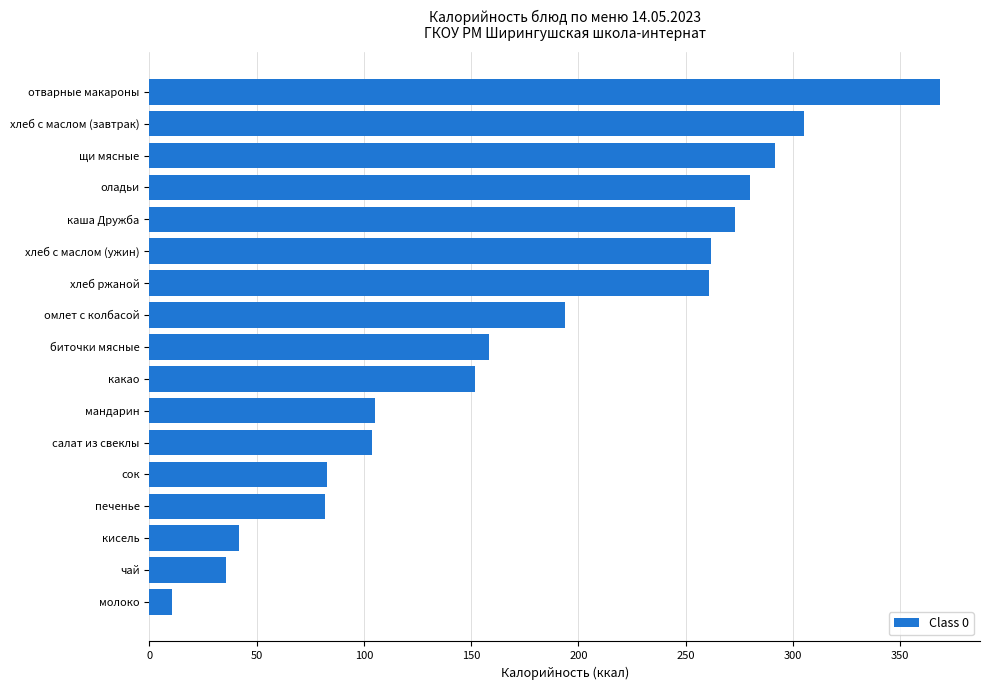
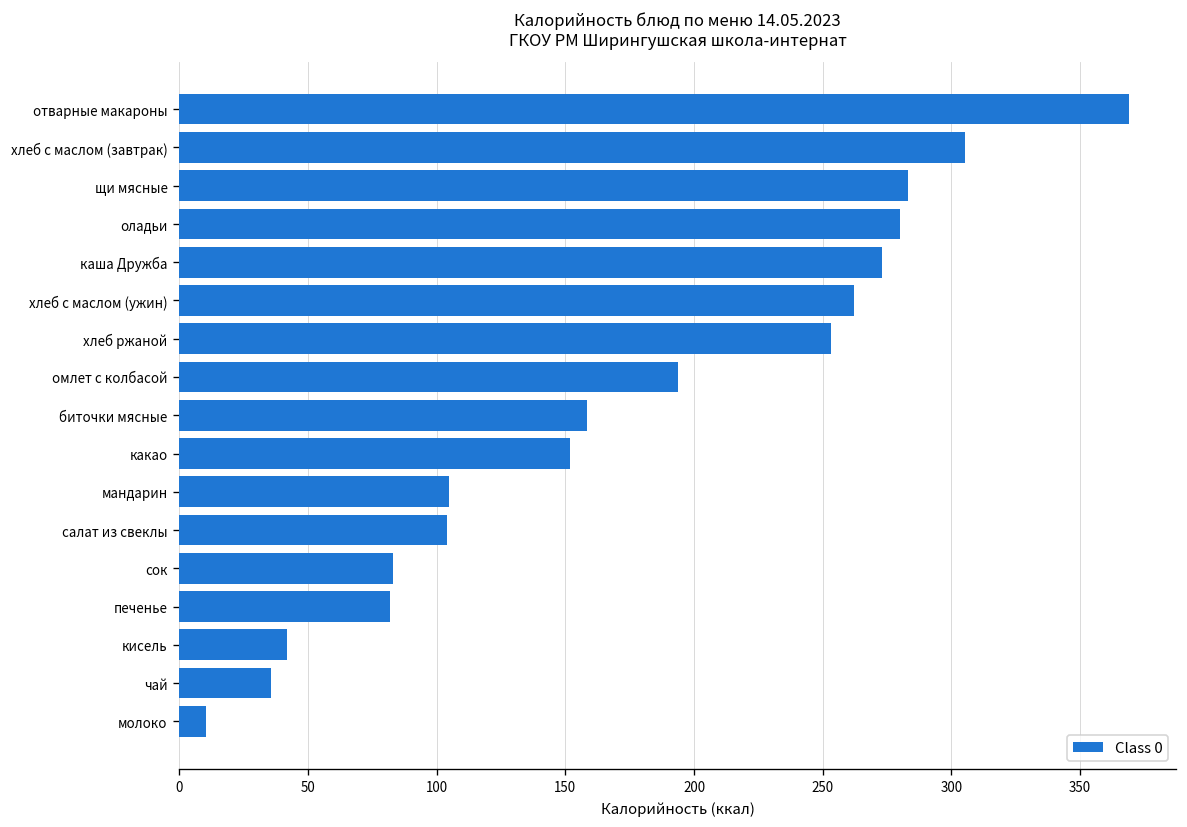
  {
    "отварные макароны": 369,
    "хлеб с маслом (завтрак)": 305,
-   "щи мясные": 292,
+   "щи мясные": 283,
    "оладьи": 280,
    "каша Дружба": 273,
    "хлеб с маслом (ужин)": 262,
-   "хлеб ржаной": 261,
+   "хлеб ржаной": 253,
    "омлет с колбасой": 194,
    "биточки мясные": 158,
    "какао": 152,
    "мандарин": 105,
    "салат из свеклы": 104,
    "сок": 83,
    "печенье": 82,
    "кисель": 42,
    "чай": 36,
    "молоко": 10
  }
